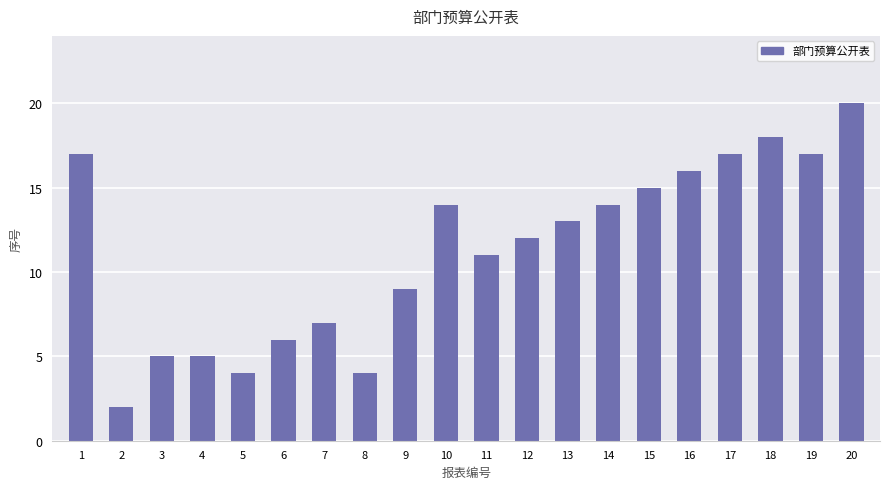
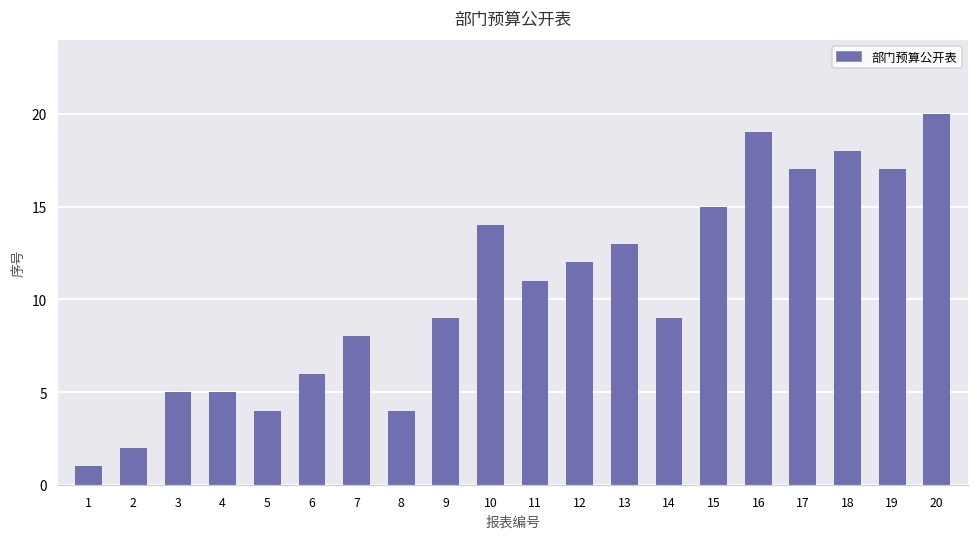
  {
-   "1": 17,
+   "1": 1,
    "2": 2,
    "3": 5,
    "4": 5,
    "5": 4,
    "6": 6,
-   "7": 7,
+   "7": 8,
    "8": 4,
    "9": 9,
    "10": 14,
    "11": 11,
    "12": 12,
    "13": 13,
-   "14": 14,
+   "14": 9,
    "15": 15,
-   "16": 16,
+   "16": 19,
    "17": 17,
    "18": 18,
    "19": 17,
    "20": 20
  }
